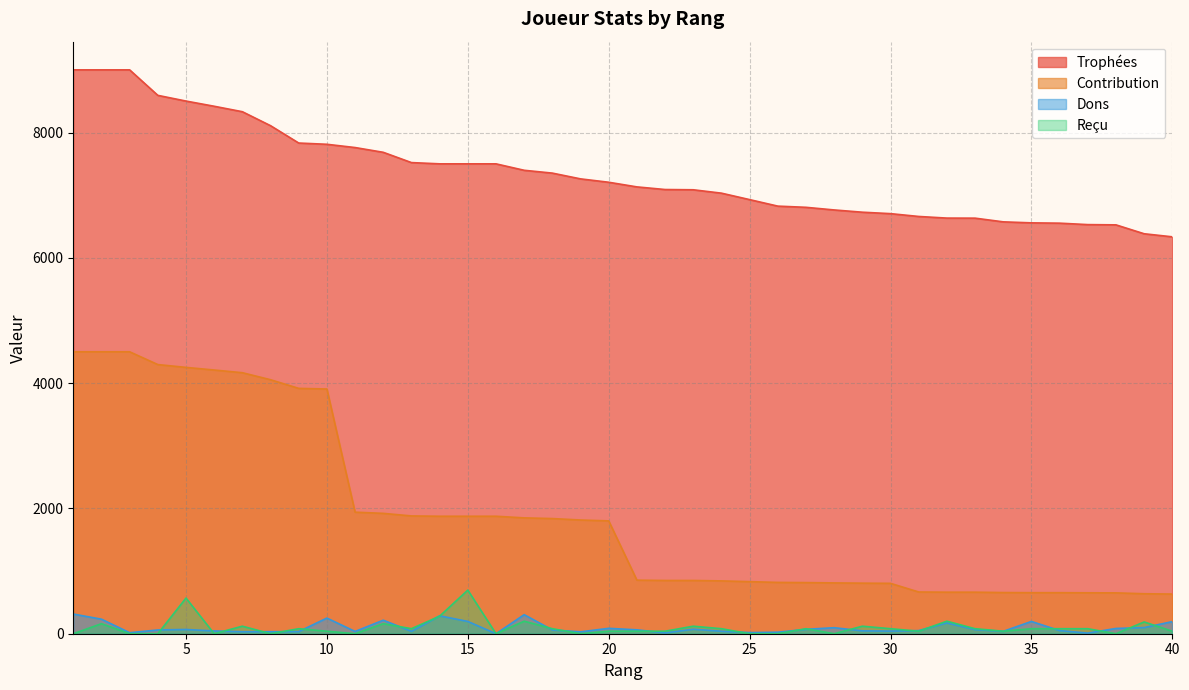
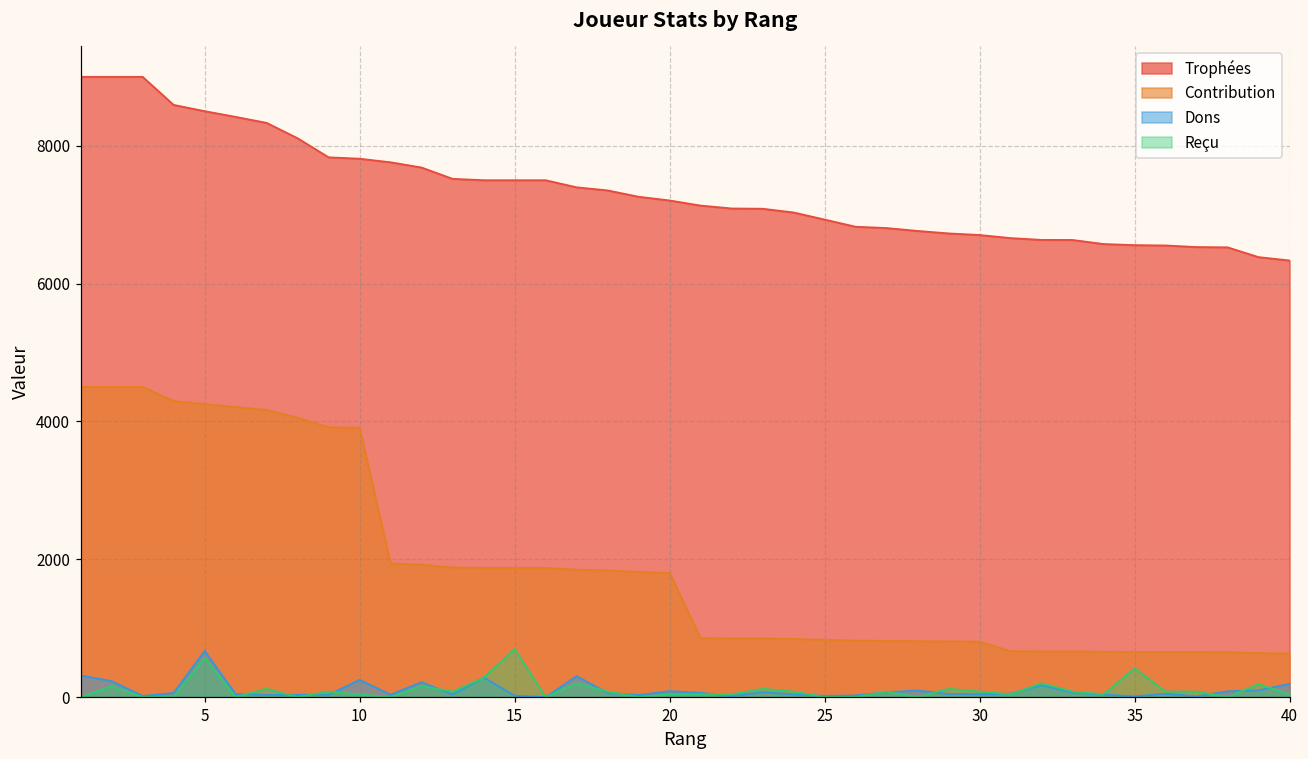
  {
    "Dons": {
-     "5": 100,
+     "5": 700,
      "10": 300,
-     "15": 200,
+     "15": 0,
      "20": 100,
-     "35": 200,
+     "35": 0,
      "40": 200
    },
    "Reçu": {
      "5": 600,
      "10": 0,
      "15": 700,
      "20": 0,
-     "35": 100,
+     "35": 400,
      "40": 0
    }
  }
